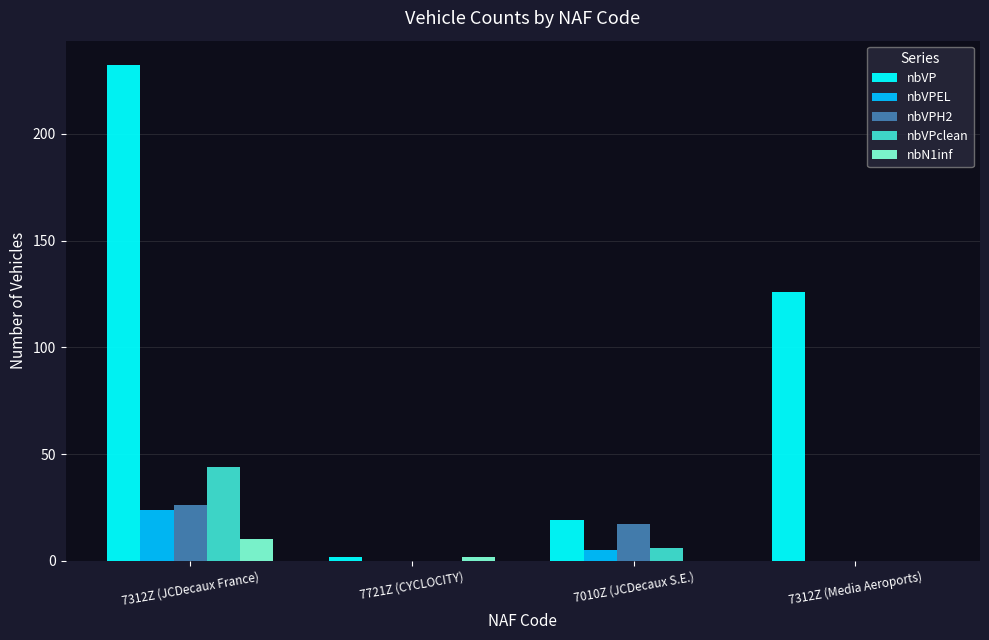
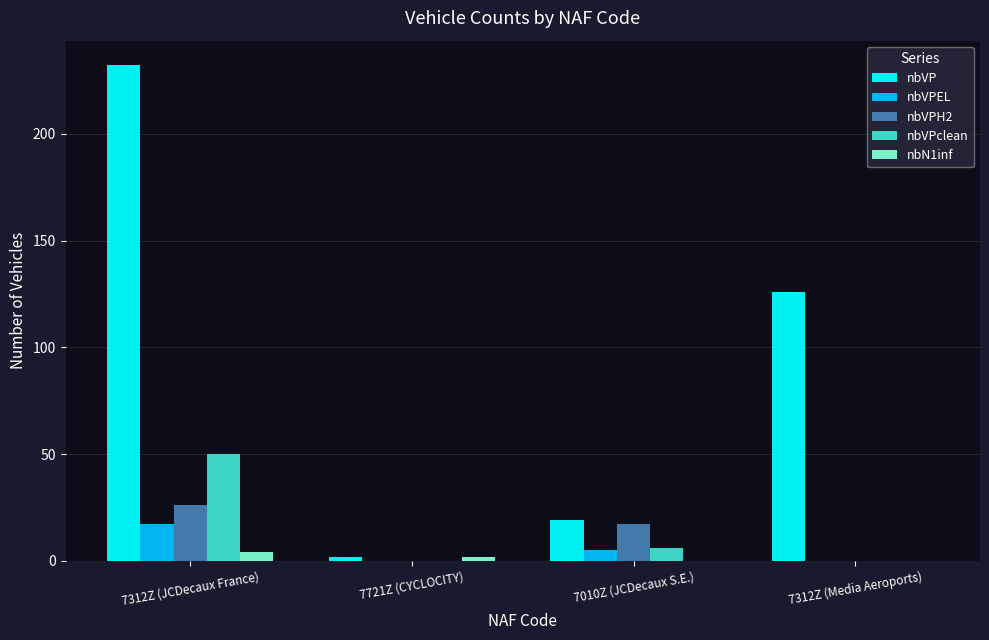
  {
    "nbVP": {
      "7312Z (JCDecaux France)": 232,
      "7721Z (CYCLOCITY)": 2,
      "7010Z (JCDecaux S.E.)": 19,
      "7312Z (Media Aeroports)": 126
    },
    "nbVPEL": {
-     "7312Z (JCDecaux France)": 24,
+     "7312Z (JCDecaux France)": 17,
      "7721Z (CYCLOCITY)": 0,
      "7010Z (JCDecaux S.E.)": 5,
      "7312Z (Media Aeroports)": 0
    },
    "nbVPH2": {
      "7312Z (JCDecaux France)": 26,
      "7721Z (CYCLOCITY)": 0,
      "7010Z (JCDecaux S.E.)": 17,
      "7312Z (Media Aeroports)": 0
    },
    "nbVPclean": {
-     "7312Z (JCDecaux France)": 44,
+     "7312Z (JCDecaux France)": 50,
      "7721Z (CYCLOCITY)": 0,
      "7010Z (JCDecaux S.E.)": 6,
      "7312Z (Media Aeroports)": 0
    },
    "nbN1inf": {
-     "7312Z (JCDecaux France)": 10,
+     "7312Z (JCDecaux France)": 4,
      "7721Z (CYCLOCITY)": 2,
      "7010Z (JCDecaux S.E.)": 0,
      "7312Z (Media Aeroports)": 0
    }
  }
